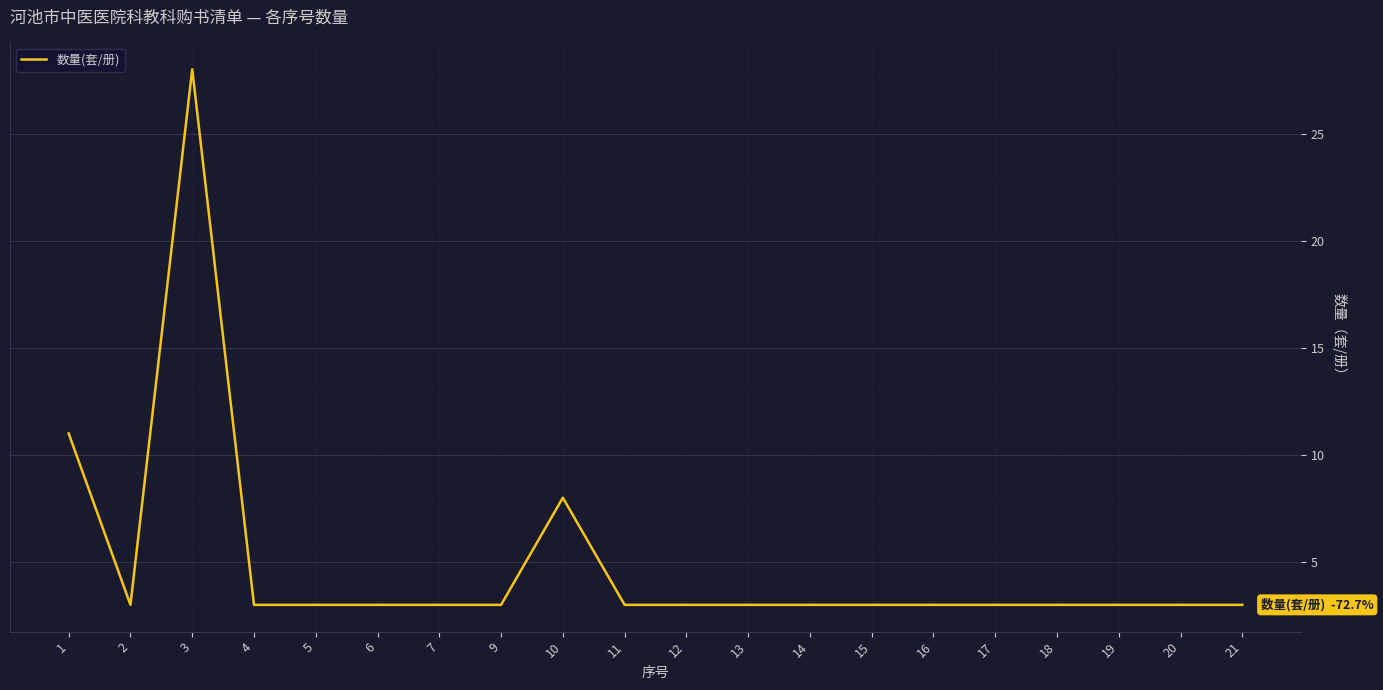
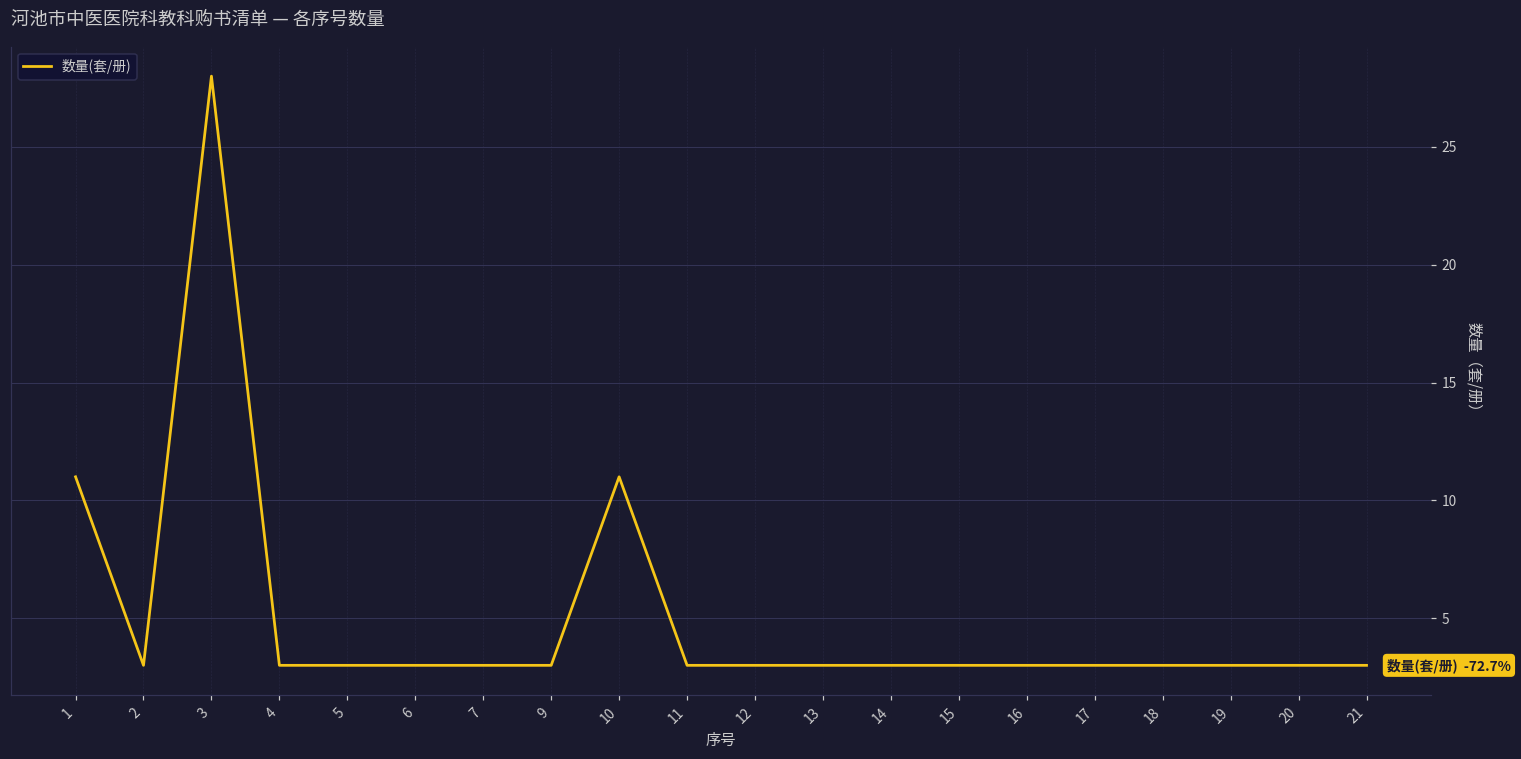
  {
    "1": 11,
    "2": 3,
    "3": 28,
    "4": 3,
    "5": 3,
    "6": 3,
    "7": 3,
    "9": 3,
-   "10": 8,
+   "10": 11,
    "11": 3,
    "12": 3,
    "13": 3,
    "14": 3,
    "15": 3,
    "16": 3,
    "17": 3,
    "18": 3,
    "19": 3,
    "20": 3
  }
